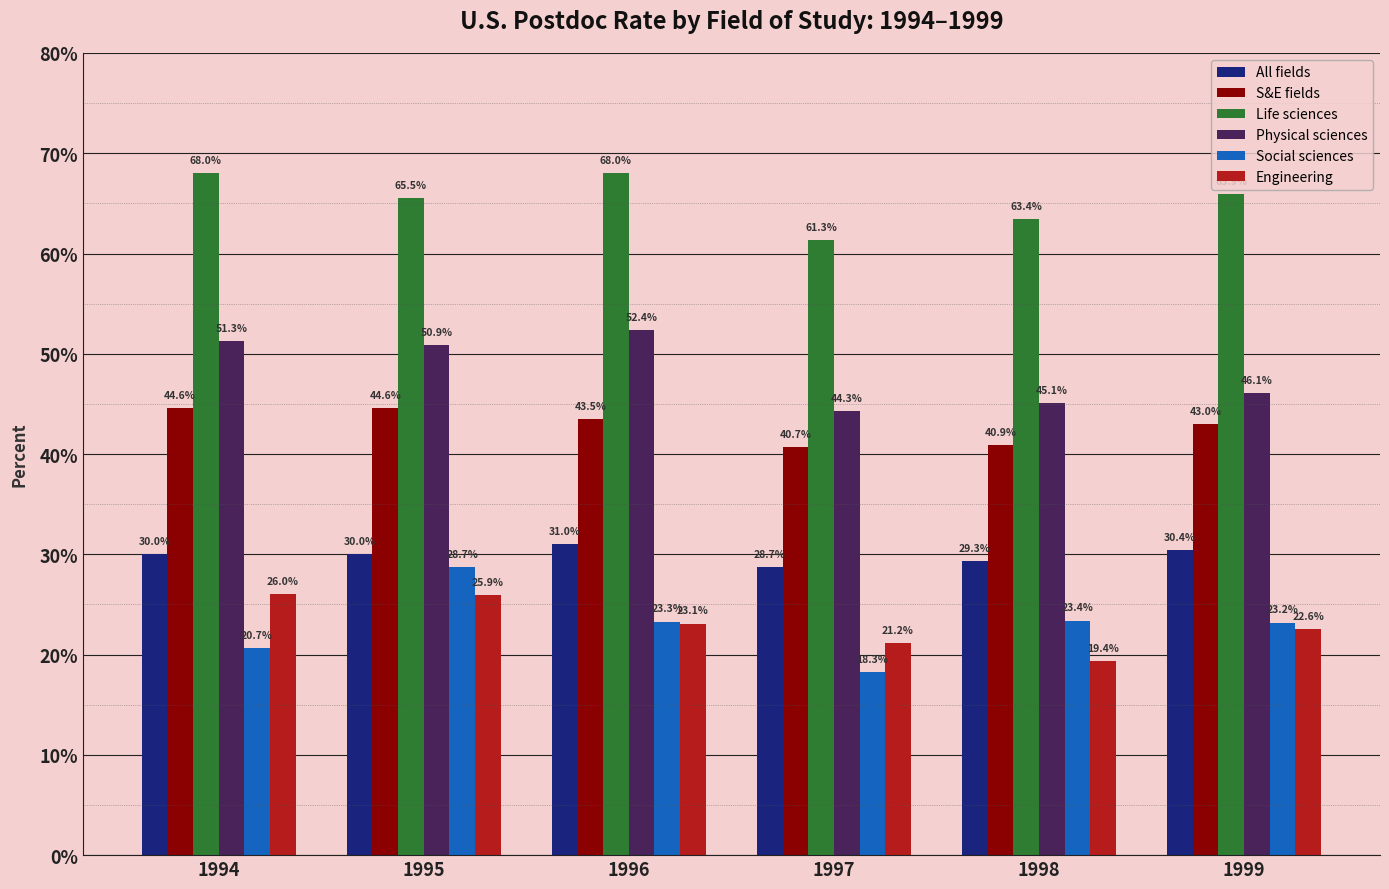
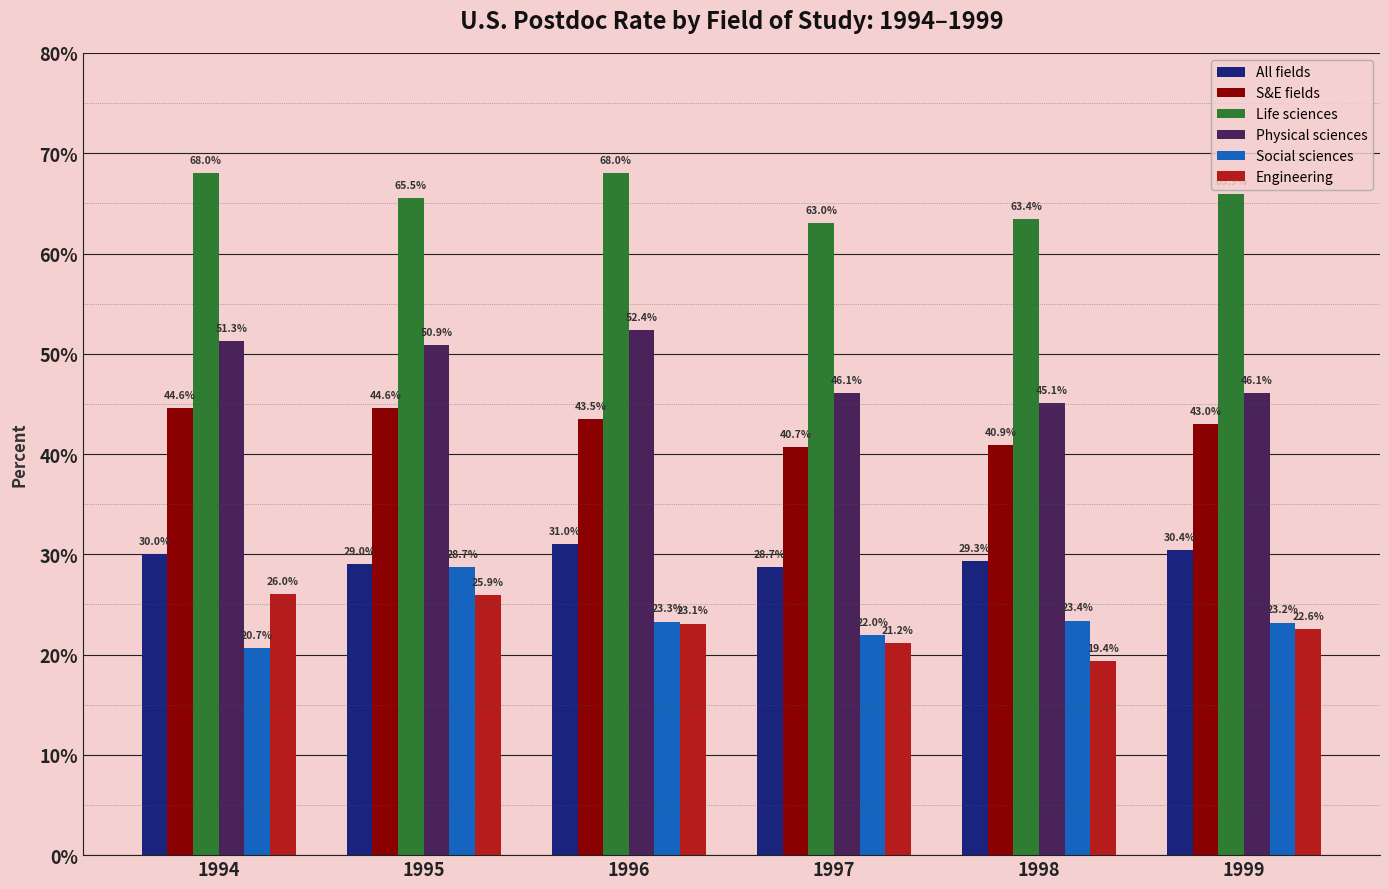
  {
    "All fields": {
      "1994": "30.0%",
-     "1995": "30.0%",
+     "1995": "29.0%",
      "1996": "31.0%",
      "1997": "28.7%",
      "1998": "29.3%",
      "1999": "30.4%"
    },
    "Life sciences": {
      "1994": "68.0%",
      "1995": "65.5%",
      "1996": "68.0%",
-     "1997": "61.3%",
+     "1997": "63.0%",
      "1998": "63.4%"
    },
    "Physical sciences": {
      "1994": "51.3%",
      "1995": "50.9%",
      "1996": "52.4%",
-     "1997": "44.3%",
+     "1997": "46.1%",
      "1998": "45.1%",
      "1999": "46.1%"
    },
    "Social sciences": {
      "1994": "20.7%",
      "1995": "28.7%",
-     "1997": "18.3%",
+     "1997": "22.0%",
      "1998": "23.4%",
      "1999": "23.2%"
    }
  }
